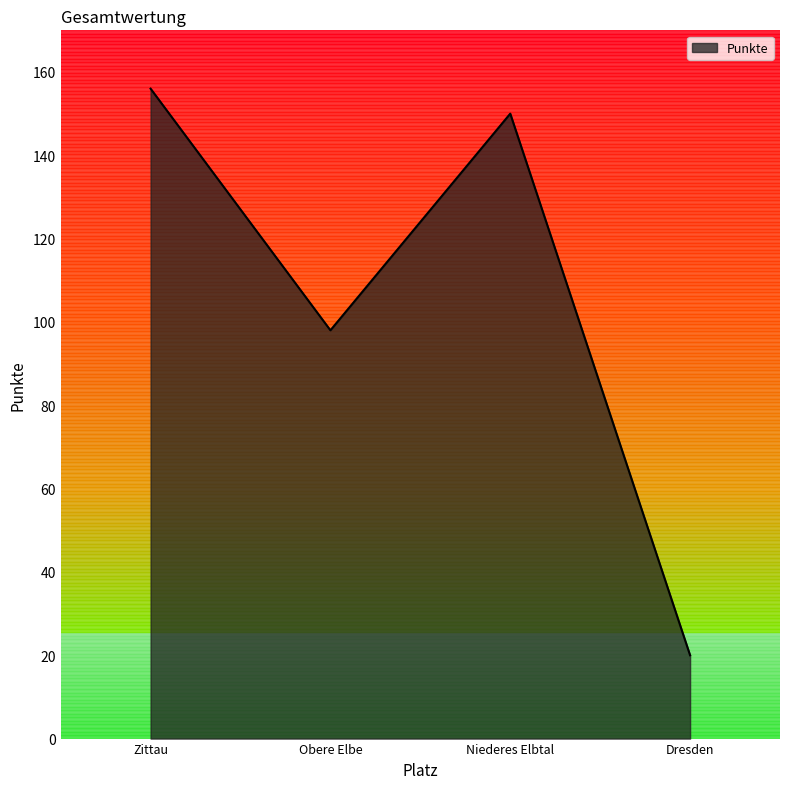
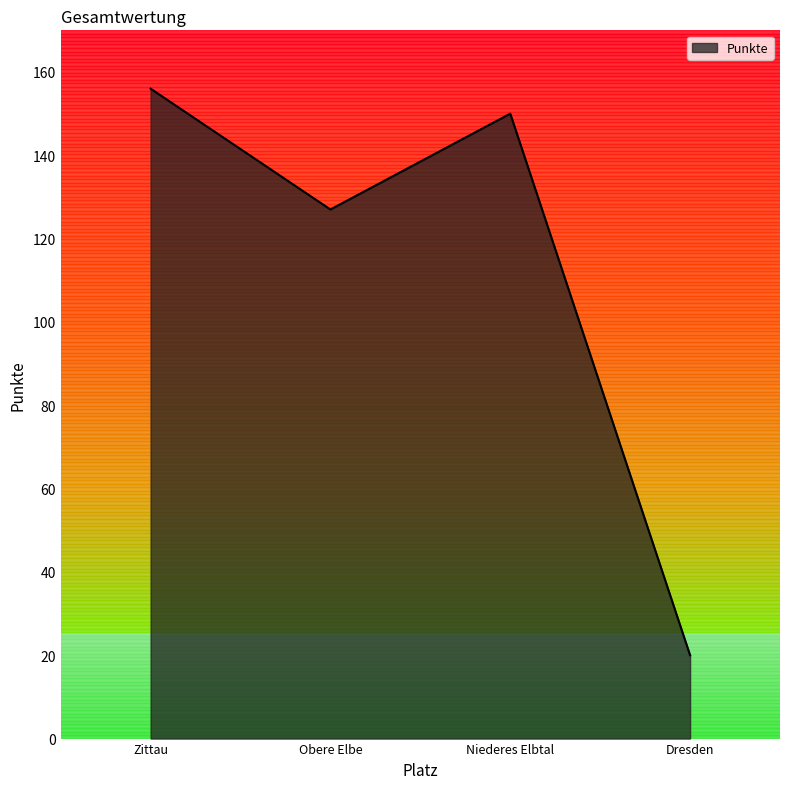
  {
    "Zittau": 156,
-   "Obere Elbe": 98,
+   "Obere Elbe": 127,
    "Niederes Elbtal": 150,
    "Dresden": 20
  }
